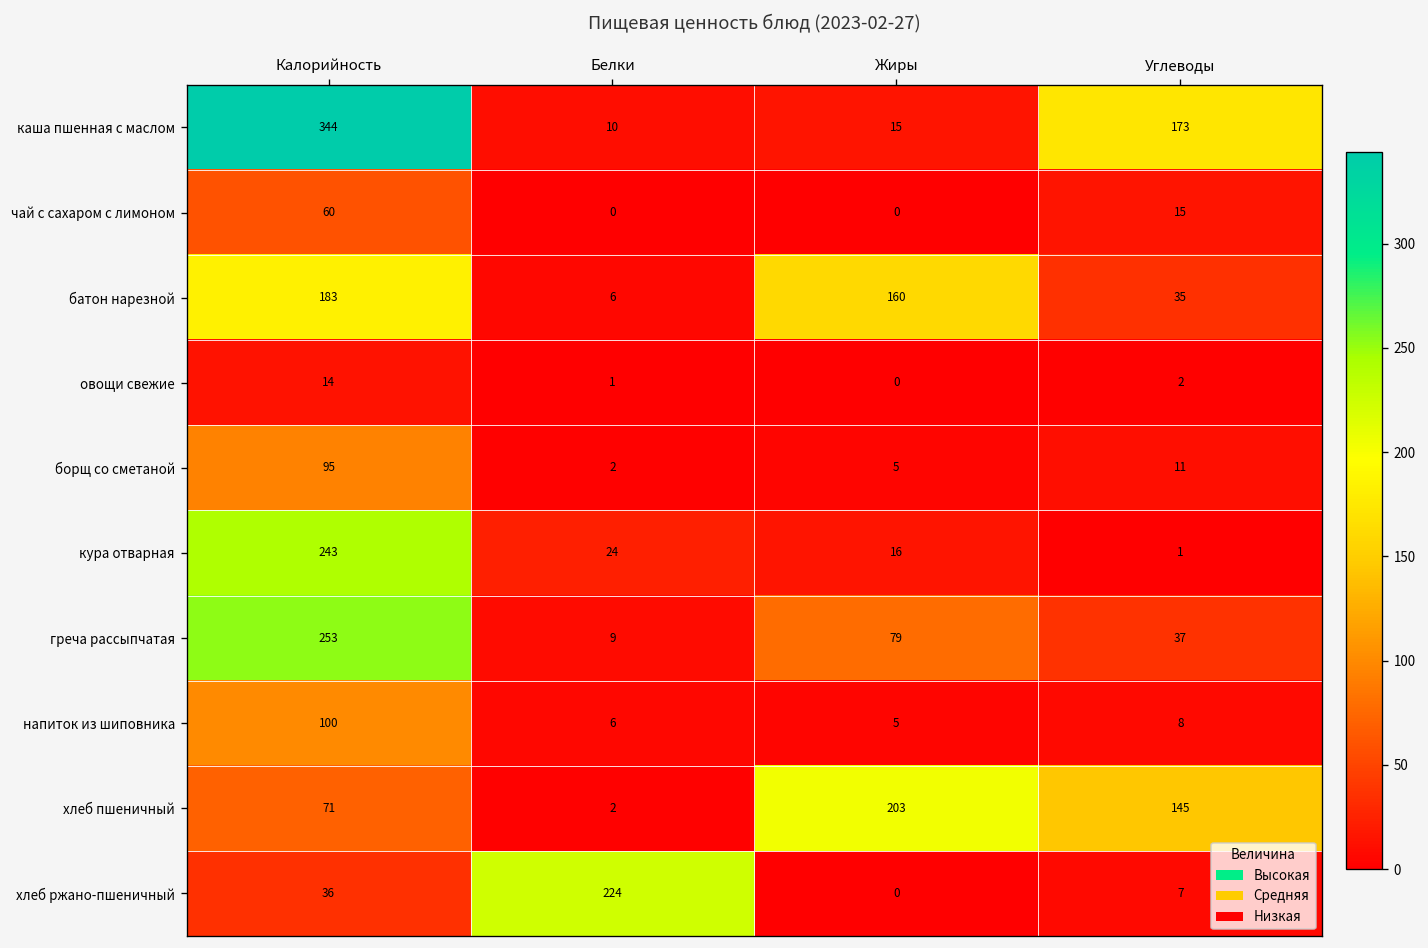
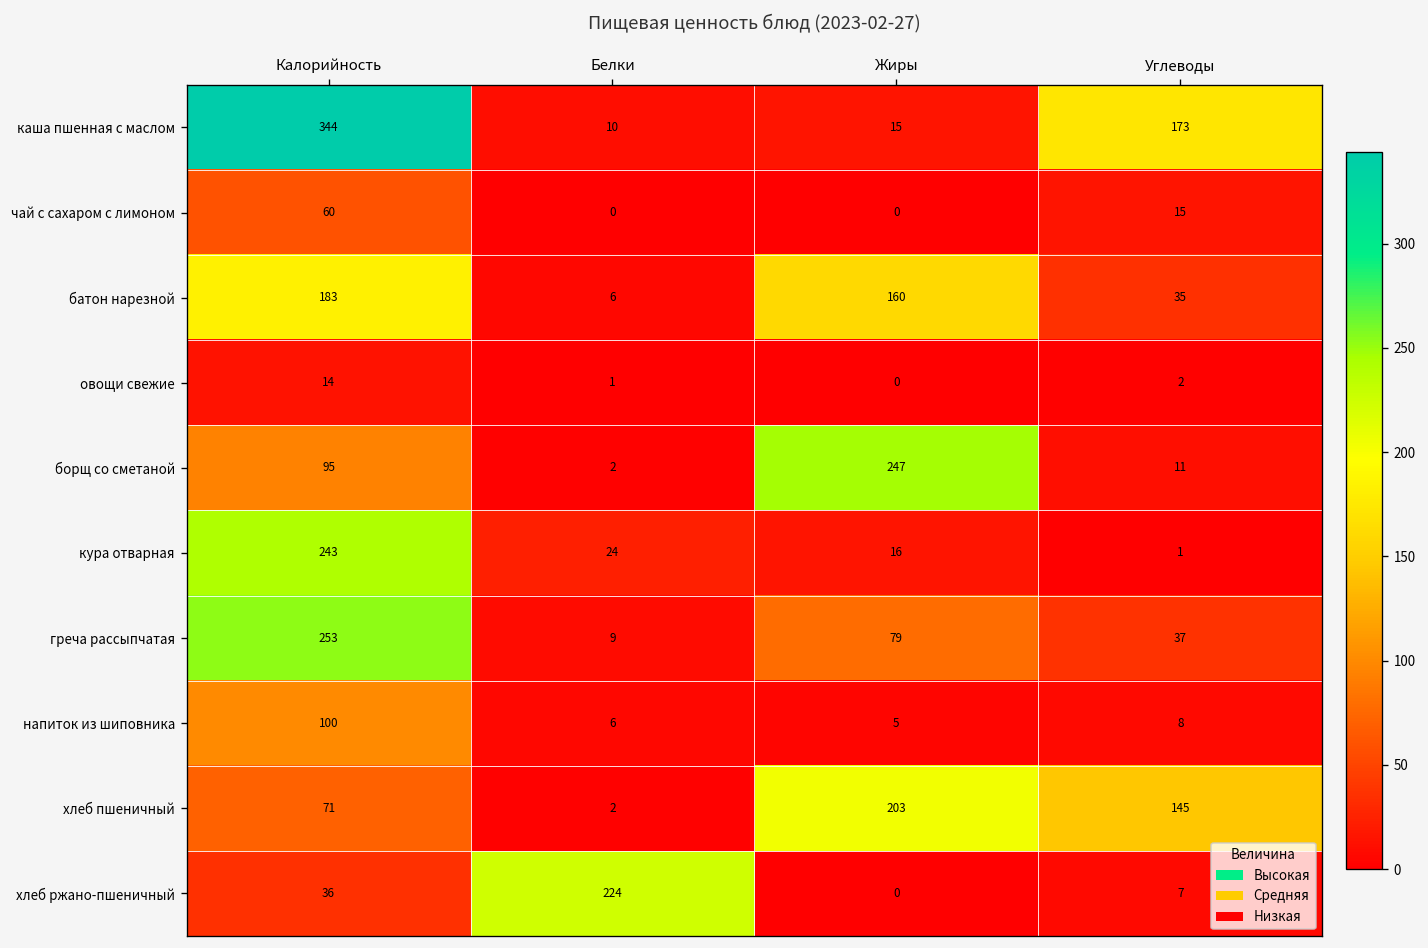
  {
    "каша пшенная с маслом": {
      "Калорийность": 344,
      "Белки": 10,
      "Жиры": 15,
      "Углеводы": 173
    },
    "чай с сахаром с лимоном": {
      "Калорийность": 60,
      "Белки": 0,
      "Жиры": 0,
      "Углеводы": 15
    },
    "батон нарезной": {
      "Калорийность": 183,
      "Белки": 6,
      "Жиры": 160,
      "Углеводы": 35
    },
    "овощи свежие": {
      "Калорийность": 14,
      "Белки": 1,
      "Жиры": 0,
      "Углеводы": 2
    },
    "борщ со сметаной": {
      "Калорийность": 95,
      "Белки": 2,
-     "Жиры": 5,
+     "Жиры": 247,
      "Углеводы": 11
    },
    "кура отварная": {
      "Калорийность": 243,
      "Белки": 24,
      "Жиры": 16,
      "Углеводы": 1
    },
    "греча рассыпчатая": {
      "Калорийность": 253,
      "Белки": 9,
      "Жиры": 79,
      "Углеводы": 37
    },
    "напиток из шиповника": {
      "Калорийность": 100,
      "Белки": 6,
      "Жиры": 5,
      "Углеводы": 8
    },
    "хлеб пшеничный": {
      "Калорийность": 71,
      "Белки": 2,
      "Жиры": 203,
      "Углеводы": 145
    },
    "хлеб ржано-пшеничный": {
      "Калорийность": 36,
      "Белки": 224,
      "Жиры": 0,
      "Углеводы": 7
    }
  }
